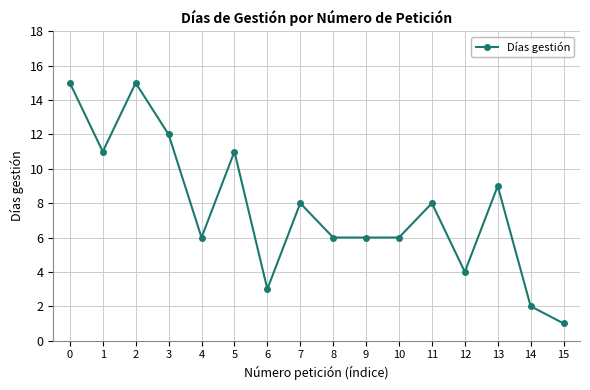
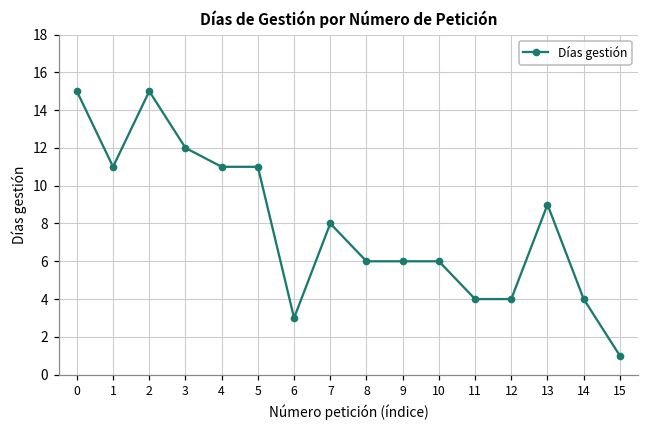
  {
    "0": 15,
    "1": 11,
    "2": 15,
    "3": 12,
-   "4": 6,
+   "4": 11,
    "5": 11,
    "6": 3,
    "7": 8,
    "8": 6,
    "9": 6,
    "10": 6,
-   "11": 8,
+   "11": 4,
    "12": 4,
    "13": 9,
-   "14": 2,
+   "14": 4,
    "15": 1
  }
